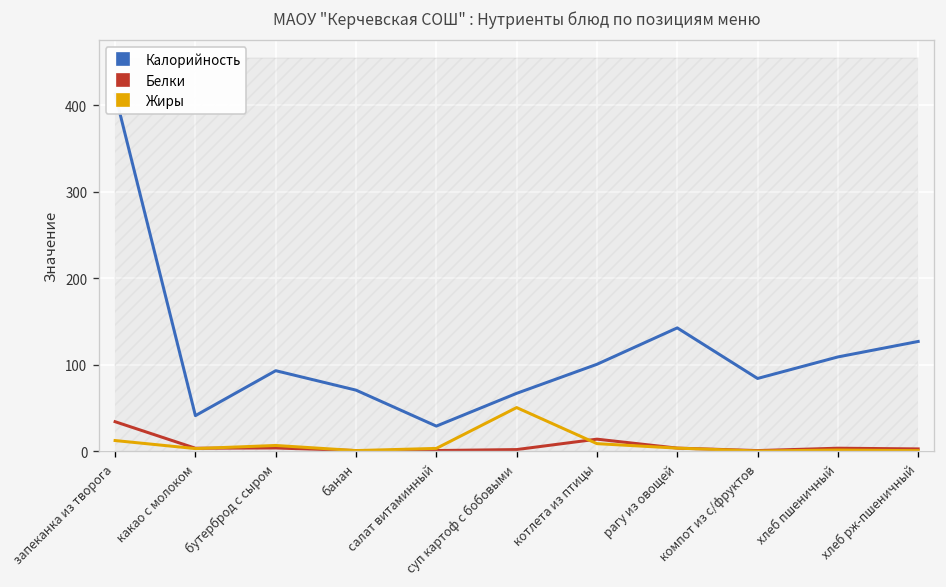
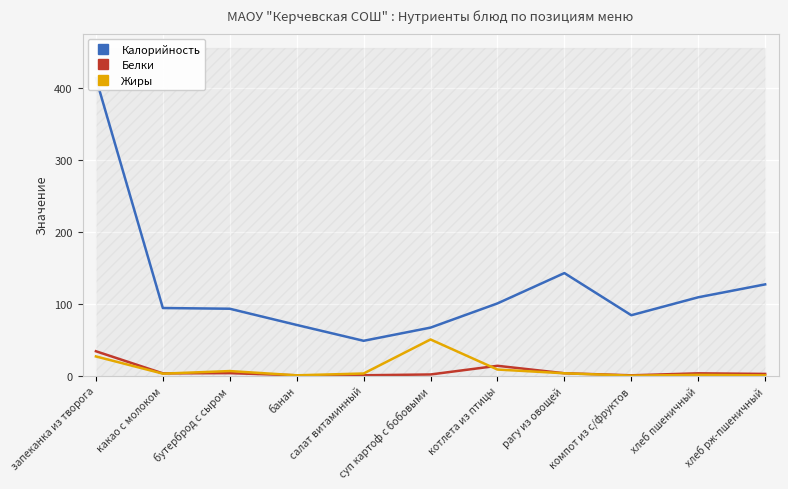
  {
    "Калорийность": {
-     "какао с молоком": 40,
+     "какао с молоком": 90,
      "бутерброд с сыром": 90,
      "банан": 70,
-     "салат витаминный": 30,
+     "салат витаминный": 50,
      "суп картоф с бобовыми": 70,
      "котлета из птицы": 100,
      "рагу из овощей": 140,
      "компот из с/фруктов": 80,
      "хлеб пшеничный": 110,
      "хлеб рж-пшеничный": 130
    },
    "Белки": {
      "запеканка из творога": 30,
      "суп картоф с бобовыми": 0,
      "котлета из птицы": 10
    },
    "Жиры": {
-     "запеканка из творога": 10,
+     "запеканка из творога": 30,
      "суп картоф с бобовыми": 50,
      "котлета из птицы": 10
    }
  }
